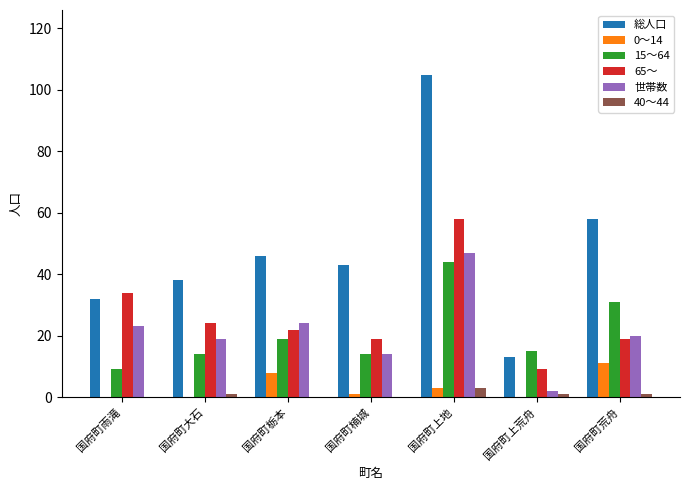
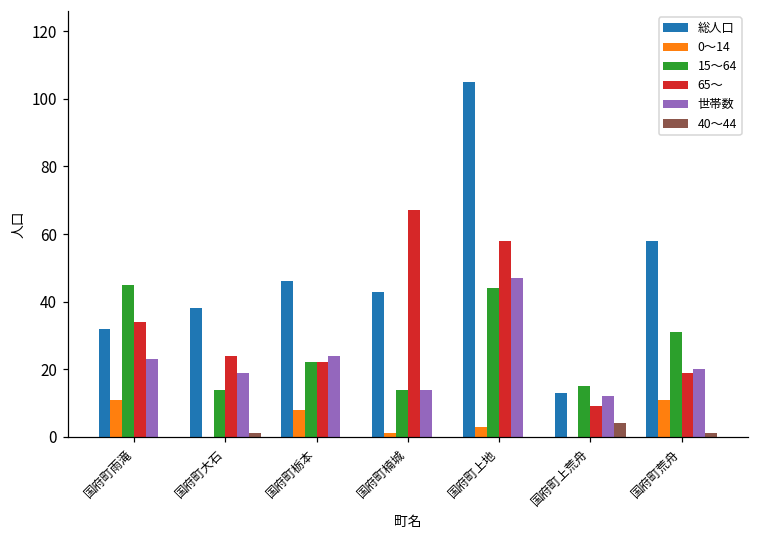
  {
    "総人口": {
      "国府町雨滝": 32,
      "国府町大石": 38,
      "国府町栃本": 46,
      "国府町楠城": 43,
      "国府町上地": 105,
      "国府町上荒舟": 13,
      "国府町荒舟": 58
    },
    "0～14": {
-     "国府町雨滝": 0,
+     "国府町雨滝": 11,
      "国府町大石": 0,
      "国府町栃本": 8,
      "国府町楠城": 1,
      "国府町上地": 3,
      "国府町上荒舟": 0,
      "国府町荒舟": 11
    },
    "15～64": {
-     "国府町雨滝": 9,
+     "国府町雨滝": 45,
      "国府町大石": 14,
-     "国府町栃本": 19,
+     "国府町栃本": 22,
      "国府町楠城": 14,
      "国府町上地": 44,
      "国府町上荒舟": 15,
      "国府町荒舟": 31
    },
    "65～": {
      "国府町雨滝": 34,
      "国府町大石": 24,
      "国府町栃本": 22,
-     "国府町楠城": 19,
+     "国府町楠城": 67,
      "国府町上地": 58,
      "国府町上荒舟": 9,
      "国府町荒舟": 19
    },
    "世帯数": {
      "国府町雨滝": 23,
      "国府町大石": 19,
      "国府町栃本": 24,
      "国府町楠城": 14,
      "国府町上地": 47,
-     "国府町上荒舟": 2,
+     "国府町上荒舟": 12,
      "国府町荒舟": 20
    },
    "40～44": {
      "国府町雨滝": 0,
      "国府町大石": 1,
      "国府町栃本": 0,
      "国府町楠城": 0,
-     "国府町上地": 3,
-     "国府町上荒舟": 1,
+     "国府町上地": 0,
+     "国府町上荒舟": 4,
      "国府町荒舟": 1
    }
  }
